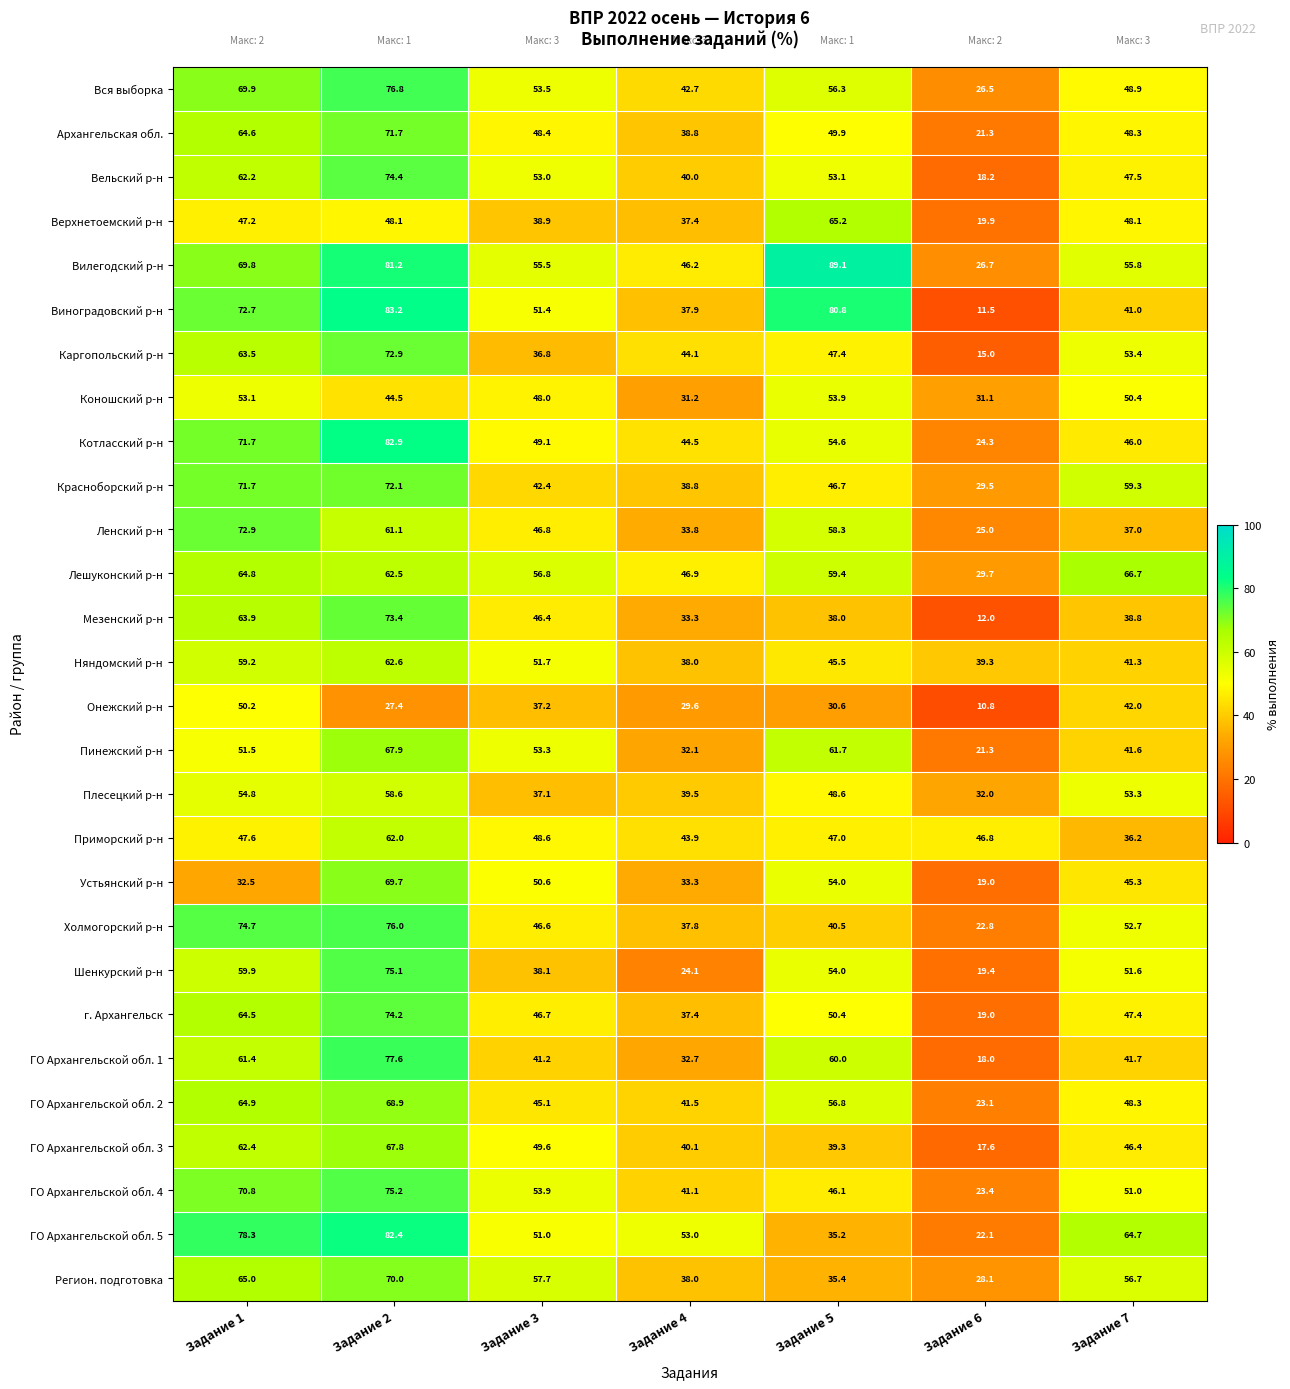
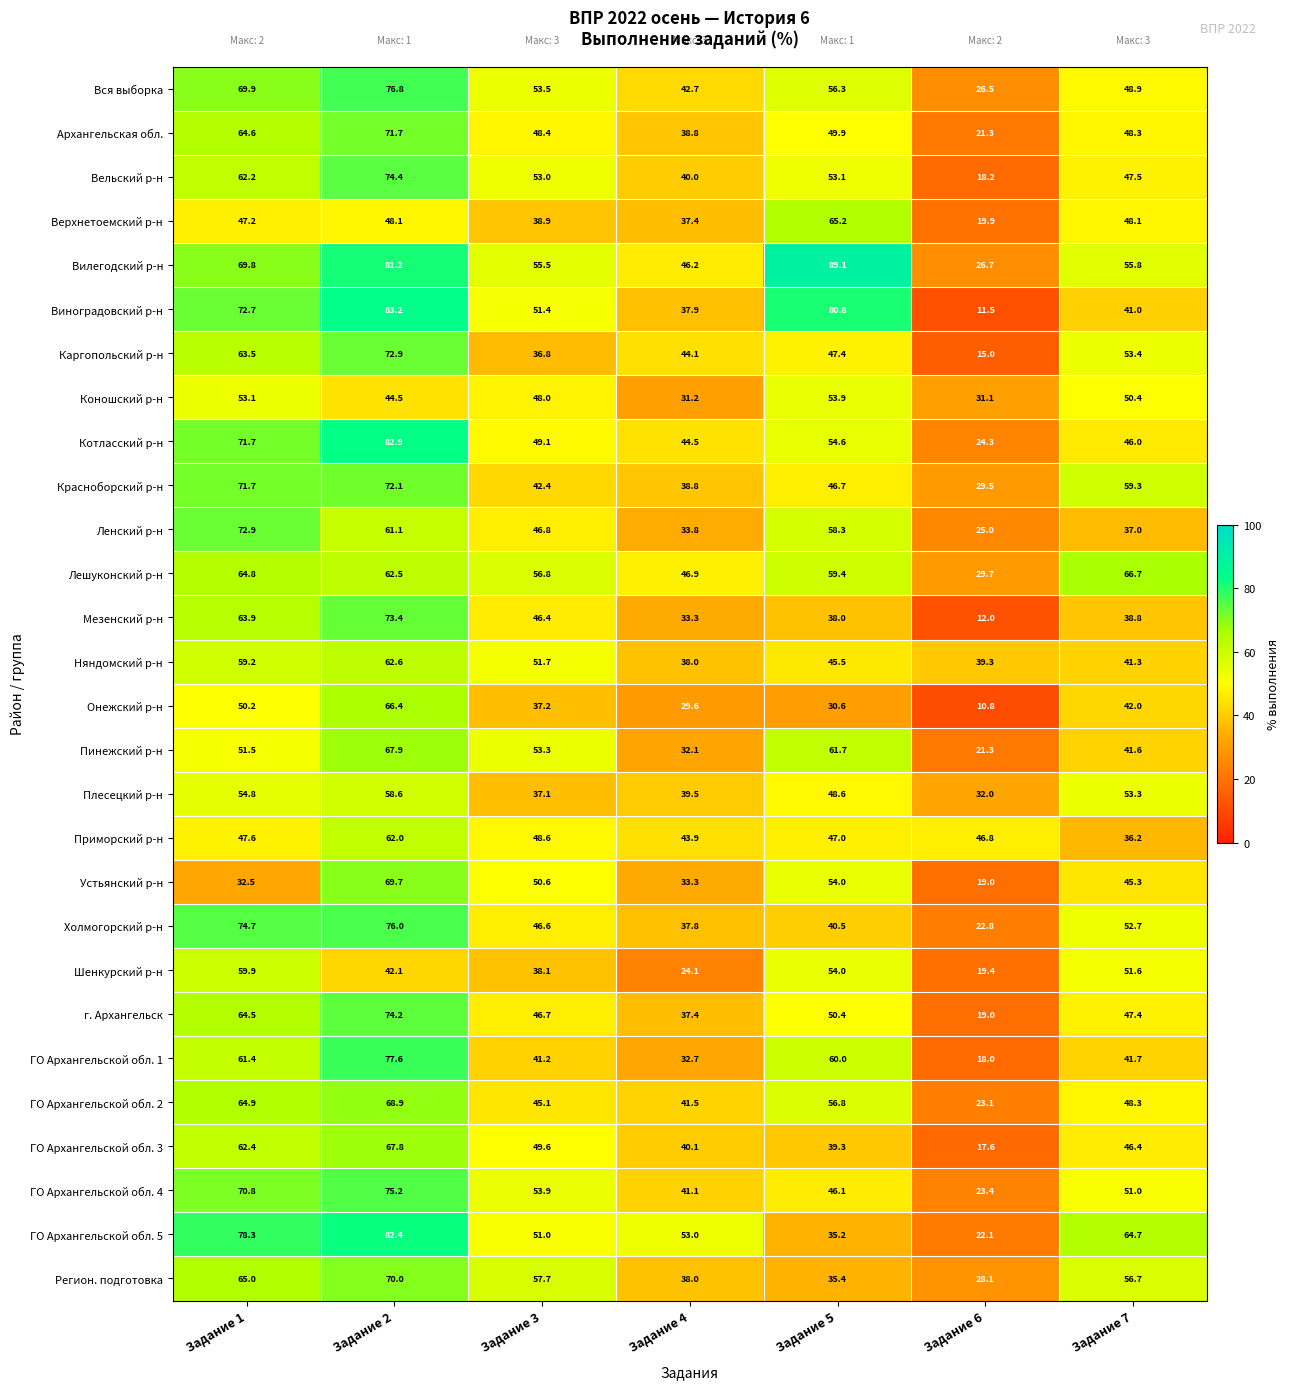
  {
    "Вся выборка": {
      "Задание 1": 69.9,
      "Задание 2": 76.8,
      "Задание 3": 53.5,
      "Задание 4": 42.7,
      "Задание 5": 56.3,
      "Задание 6": 26.5,
      "Задание 7": 48.9
    },
    "Архангельская обл.": {
      "Задание 1": 64.6,
      "Задание 2": 71.7,
      "Задание 3": 48.4,
      "Задание 4": 38.8,
      "Задание 5": 49.9,
      "Задание 6": 21.3,
      "Задание 7": 48.3
    },
    "Вельский р-н": {
      "Задание 1": 62.2,
      "Задание 2": 74.4,
      "Задание 3": 53.0,
      "Задание 4": 40.0,
      "Задание 5": 53.1,
      "Задание 6": 18.2,
      "Задание 7": 47.5
    },
    "Верхнетоемский р-н": {
      "Задание 1": 47.2,
      "Задание 2": 48.1,
      "Задание 3": 38.9,
      "Задание 4": 37.4,
      "Задание 5": 65.2,
      "Задание 6": 19.9,
      "Задание 7": 48.1
    },
    "Вилегодский р-н": {
      "Задание 1": 69.8,
      "Задание 2": 81.2,
      "Задание 3": 55.5,
      "Задание 4": 46.2,
      "Задание 5": 89.1,
      "Задание 6": 26.7,
      "Задание 7": 55.8
    },
    "Виноградовский р-н": {
      "Задание 1": 72.7,
      "Задание 2": 83.2,
      "Задание 3": 51.4,
      "Задание 4": 37.9,
      "Задание 5": 80.8,
      "Задание 6": 11.5,
      "Задание 7": 41.0
    },
    "Каргопольский р-н": {
      "Задание 1": 63.5,
      "Задание 2": 72.9,
      "Задание 3": 36.8,
      "Задание 4": 44.1,
      "Задание 5": 47.4,
      "Задание 6": 15.0,
      "Задание 7": 53.4
    },
    "Коношский р-н": {
      "Задание 1": 53.1,
      "Задание 2": 44.5,
      "Задание 3": 48.0,
      "Задание 4": 31.2,
      "Задание 5": 53.9,
      "Задание 6": 31.1,
      "Задание 7": 50.4
    },
    "Котласский р-н": {
      "Задание 1": 71.7,
      "Задание 2": 82.9,
      "Задание 3": 49.1,
      "Задание 4": 44.5,
      "Задание 5": 54.6,
      "Задание 6": 24.3,
      "Задание 7": 46.0
    },
    "Красноборский р-н": {
      "Задание 1": 71.7,
      "Задание 2": 72.1,
      "Задание 3": 42.4,
      "Задание 4": 38.8,
      "Задание 5": 46.7,
      "Задание 6": 29.5,
      "Задание 7": 59.3
    },
    "Ленский р-н": {
      "Задание 1": 72.9,
      "Задание 2": 61.1,
      "Задание 3": 46.8,
      "Задание 4": 33.8,
      "Задание 5": 58.3,
      "Задание 6": 25.0,
      "Задание 7": 37.0
    },
    "Лешуконский р-н": {
      "Задание 1": 64.8,
      "Задание 2": 62.5,
      "Задание 3": 56.8,
      "Задание 4": 46.9,
      "Задание 5": 59.4,
      "Задание 6": 29.7,
      "Задание 7": 66.7
    },
    "Мезенский р-н": {
      "Задание 1": 63.9,
      "Задание 2": 73.4,
      "Задание 3": 46.4,
      "Задание 4": 33.3,
      "Задание 5": 38.0,
      "Задание 6": 12.0,
      "Задание 7": 38.8
    },
    "Няндомский р-н": {
      "Задание 1": 59.2,
      "Задание 2": 62.6,
      "Задание 3": 51.7,
      "Задание 4": 38.0,
      "Задание 5": 45.5,
      "Задание 6": 39.3,
      "Задание 7": 41.3
    },
    "Онежский р-н": {
      "Задание 1": 50.2,
-     "Задание 2": 27.4,
+     "Задание 2": 66.4,
      "Задание 3": 37.2,
      "Задание 4": 29.6,
      "Задание 5": 30.6,
      "Задание 6": 10.8,
      "Задание 7": 42.0
    },
    "Пинежский р-н": {
      "Задание 1": 51.5,
      "Задание 2": 67.9,
      "Задание 3": 53.3,
      "Задание 4": 32.1,
      "Задание 5": 61.7,
      "Задание 6": 21.3,
      "Задание 7": 41.6
    },
    "Плесецкий р-н": {
      "Задание 1": 54.8,
      "Задание 2": 58.6,
      "Задание 3": 37.1,
      "Задание 4": 39.5,
      "Задание 5": 48.6,
      "Задание 6": 32.0,
      "Задание 7": 53.3
    },
    "Приморский р-н": {
      "Задание 1": 47.6,
      "Задание 2": 62.0,
      "Задание 3": 48.6,
      "Задание 4": 43.9,
      "Задание 5": 47.0,
      "Задание 6": 46.8,
      "Задание 7": 36.2
    },
    "Устьянский р-н": {
      "Задание 1": 32.5,
      "Задание 2": 69.7,
      "Задание 3": 50.6,
      "Задание 4": 33.3,
      "Задание 5": 54.0,
      "Задание 6": 19.0,
      "Задание 7": 45.3
    },
    "Холмогорский р-н": {
      "Задание 1": 74.7,
      "Задание 2": 76.0,
      "Задание 3": 46.6,
      "Задание 4": 37.8,
      "Задание 5": 40.5,
      "Задание 6": 22.8,
      "Задание 7": 52.7
    },
    "Шенкурский р-н": {
      "Задание 1": 59.9,
-     "Задание 2": 75.1,
+     "Задание 2": 42.1,
      "Задание 3": 38.1,
      "Задание 4": 24.1,
      "Задание 5": 54.0,
      "Задание 6": 19.4,
      "Задание 7": 51.6
    },
    "г. Архангельск": {
      "Задание 1": 64.5,
      "Задание 2": 74.2,
      "Задание 3": 46.7,
      "Задание 4": 37.4,
      "Задание 5": 50.4,
      "Задание 6": 19.0,
      "Задание 7": 47.4
    },
    "ГО Архангельской обл. 1": {
      "Задание 1": 61.4,
      "Задание 2": 77.6,
      "Задание 3": 41.2,
      "Задание 4": 32.7,
      "Задание 5": 60.0,
      "Задание 6": 18.0,
      "Задание 7": 41.7
    },
    "ГО Архангельской обл. 2": {
      "Задание 1": 64.9,
      "Задание 2": 68.9,
      "Задание 3": 45.1,
      "Задание 4": 41.5,
      "Задание 5": 56.8,
      "Задание 6": 23.1,
      "Задание 7": 48.3
    },
    "ГО Архангельской обл. 3": {
      "Задание 1": 62.4,
      "Задание 2": 67.8,
      "Задание 3": 49.6,
      "Задание 4": 40.1,
      "Задание 5": 39.3,
      "Задание 6": 17.6,
      "Задание 7": 46.4
    },
    "ГО Архангельской обл. 4": {
      "Задание 1": 70.8,
      "Задание 2": 75.2,
      "Задание 3": 53.9,
      "Задание 4": 41.1,
      "Задание 5": 46.1,
      "Задание 6": 23.4,
      "Задание 7": 51.0
    },
    "ГО Архангельской обл. 5": {
      "Задание 1": 78.3,
      "Задание 2": 82.4,
      "Задание 3": 51.0,
      "Задание 4": 53.0,
      "Задание 5": 35.2,
      "Задание 6": 22.1,
      "Задание 7": 64.7
    },
    "Регион. подготовка": {
      "Задание 1": 65.0,
      "Задание 2": 70.0,
      "Задание 3": 57.7,
      "Задание 4": 38.0,
      "Задание 5": 35.4,
      "Задание 6": 28.1,
      "Задание 7": 56.7
    }
  }
